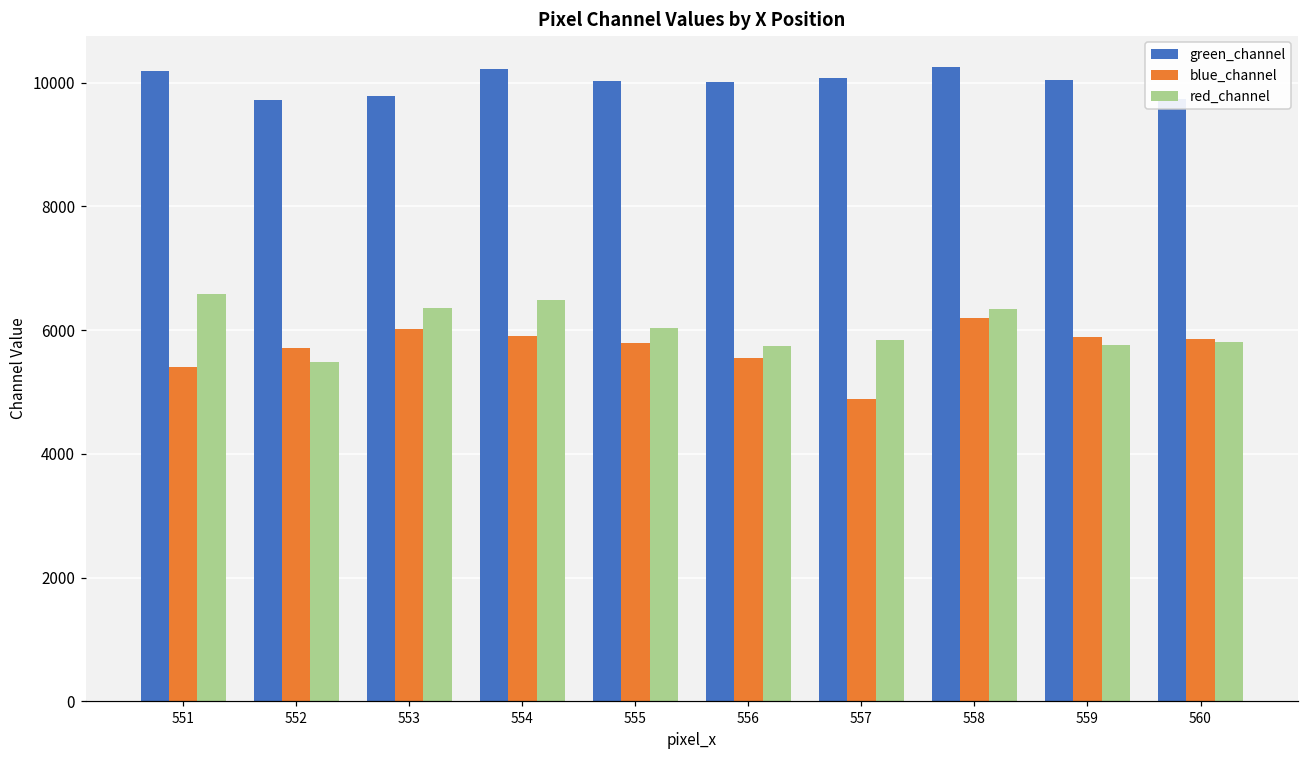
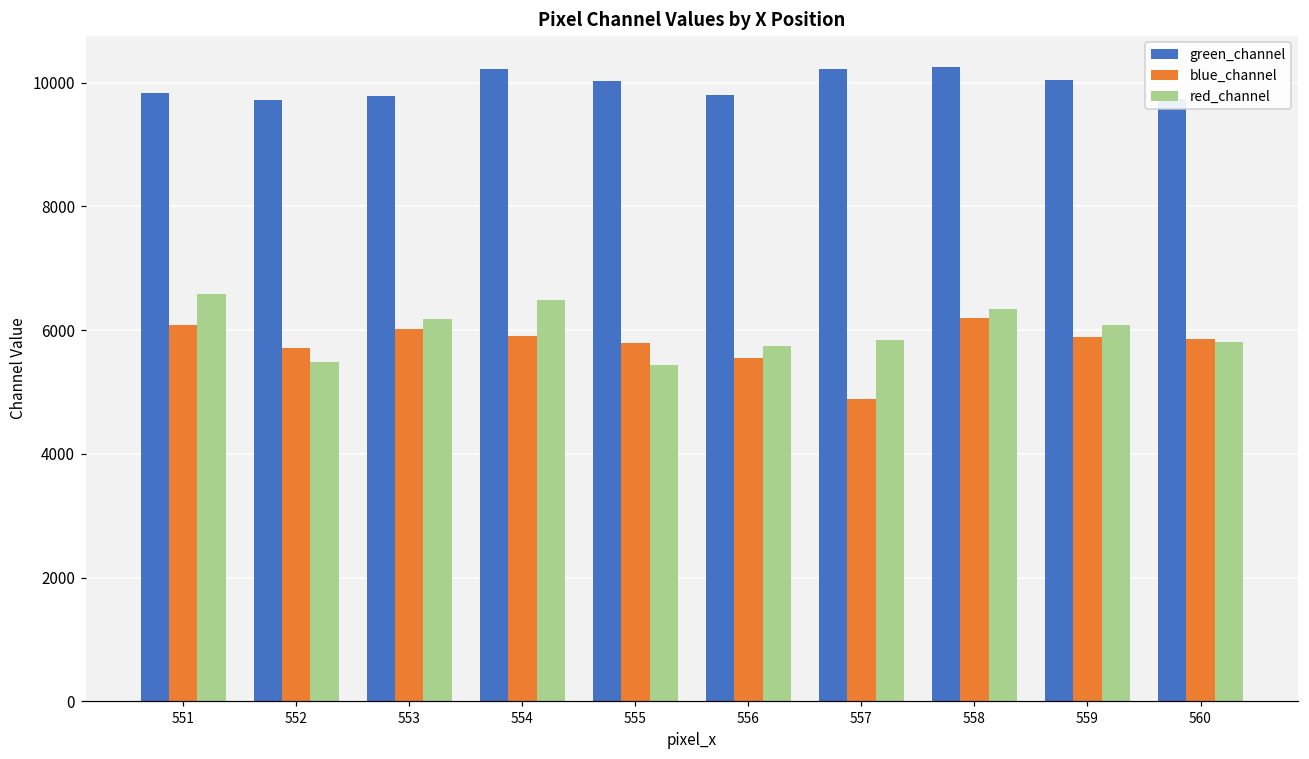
  {
    "green_channel": {
-     "551": 10200,
+     "551": 9800,
      "552": 9700,
      "553": 9800,
      "554": 10200,
      "555": 10000,
-     "556": 10000,
-     "557": 10100,
+     "556": 9800,
+     "557": 10200,
      "558": 10200,
      "559": 10000
    },
    "blue_channel": {
-     "551": 5400,
+     "551": 6100,
      "552": 5700,
      "553": 6000,
      "554": 5900,
      "555": 5800,
      "556": 5600,
      "557": 4900,
      "558": 6200,
      "559": 5900,
      "560": 5900
    },
    "red_channel": {
      "551": 6600,
      "552": 5500,
-     "553": 6400,
+     "553": 6200,
      "554": 6500,
-     "555": 6000,
+     "555": 5400,
      "556": 5700,
      "557": 5800,
      "558": 6400,
-     "559": 5800,
+     "559": 6100,
      "560": 5800
    }
  }
